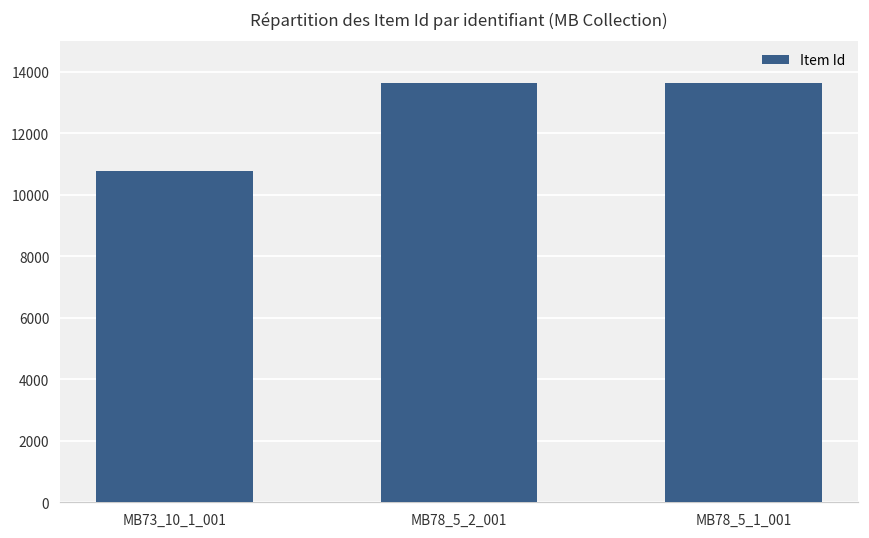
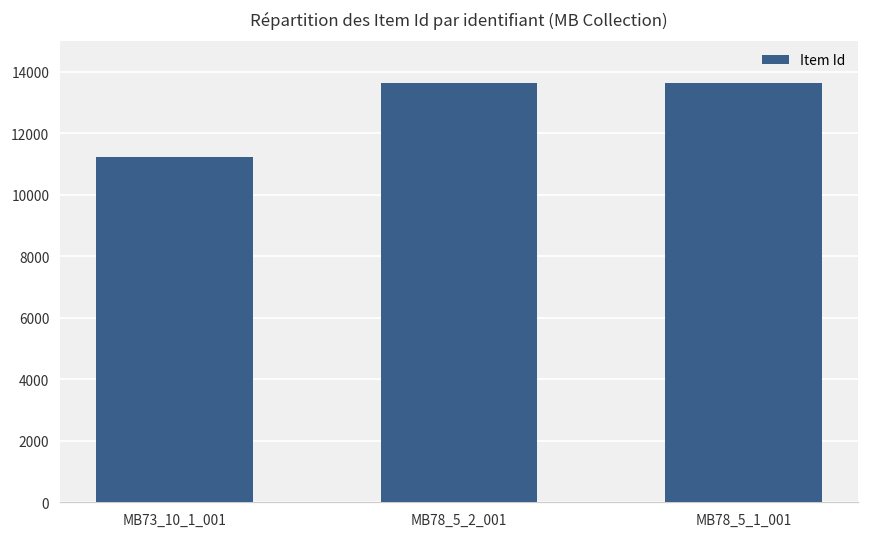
  {
-   "MB73_10_1_001": 10800,
+   "MB73_10_1_001": 11200,
    "MB78_5_2_001": 13600,
    "MB78_5_1_001": 13600
  }
